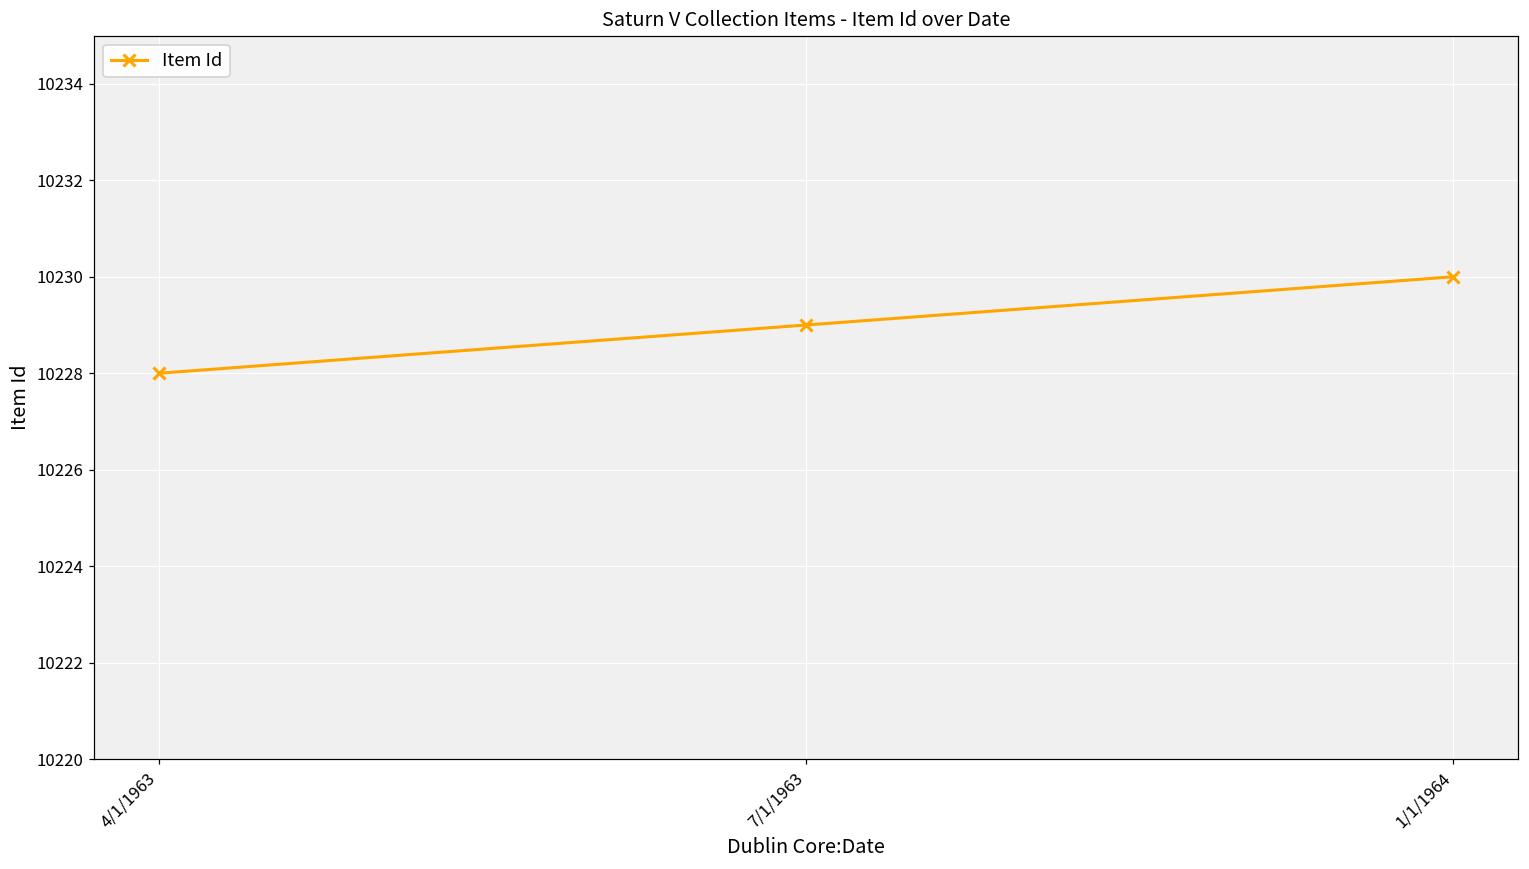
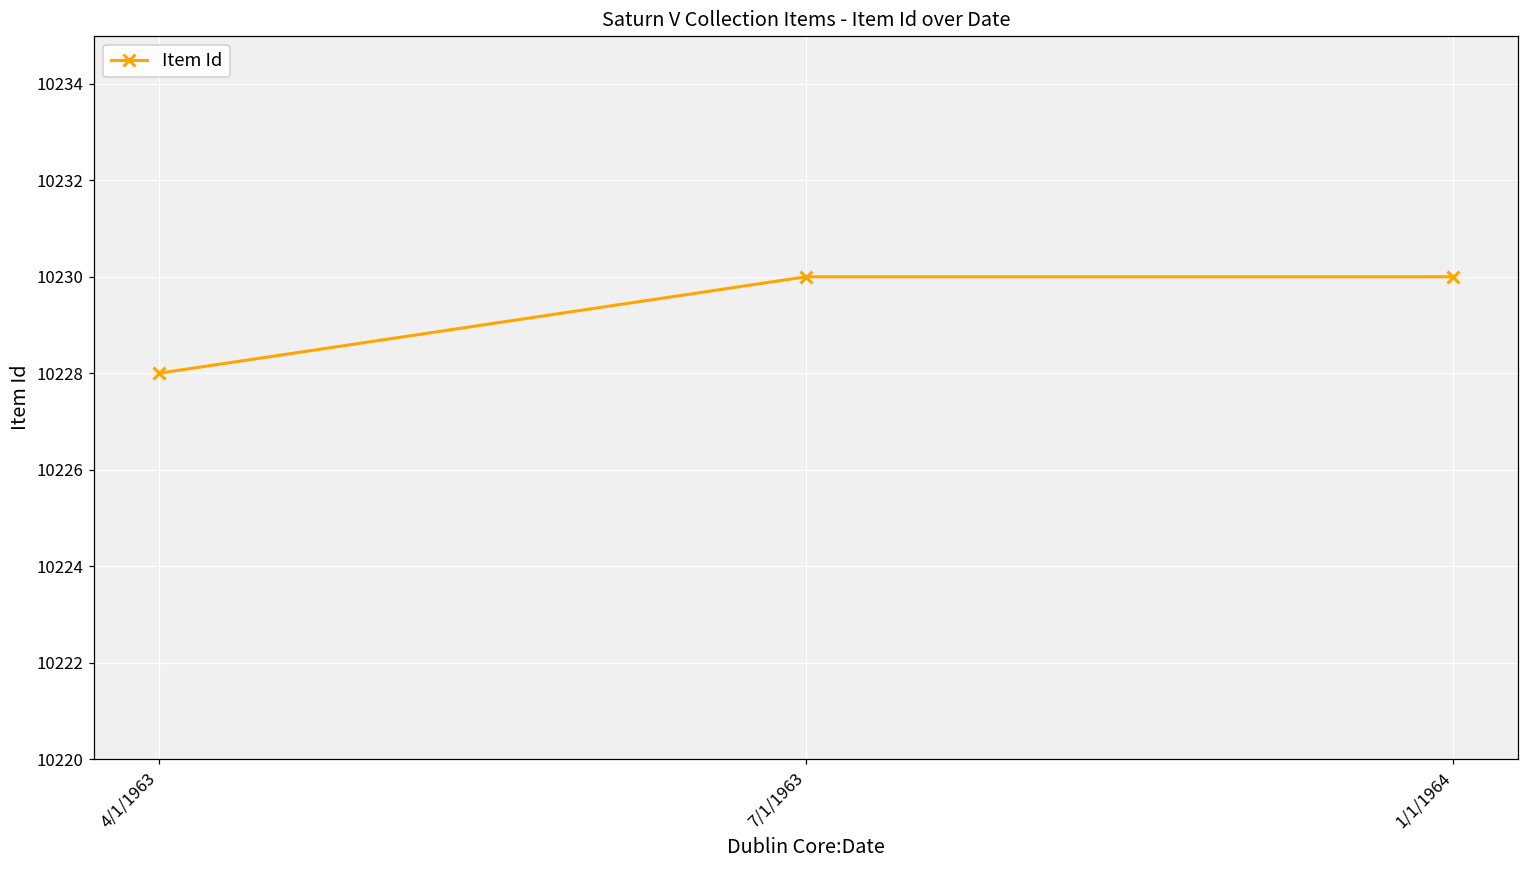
  {
    "4/1/1963": 10228,
-   "7/1/1963": 10229,
+   "7/1/1963": 10230,
    "1/1/1964": 10230
  }
